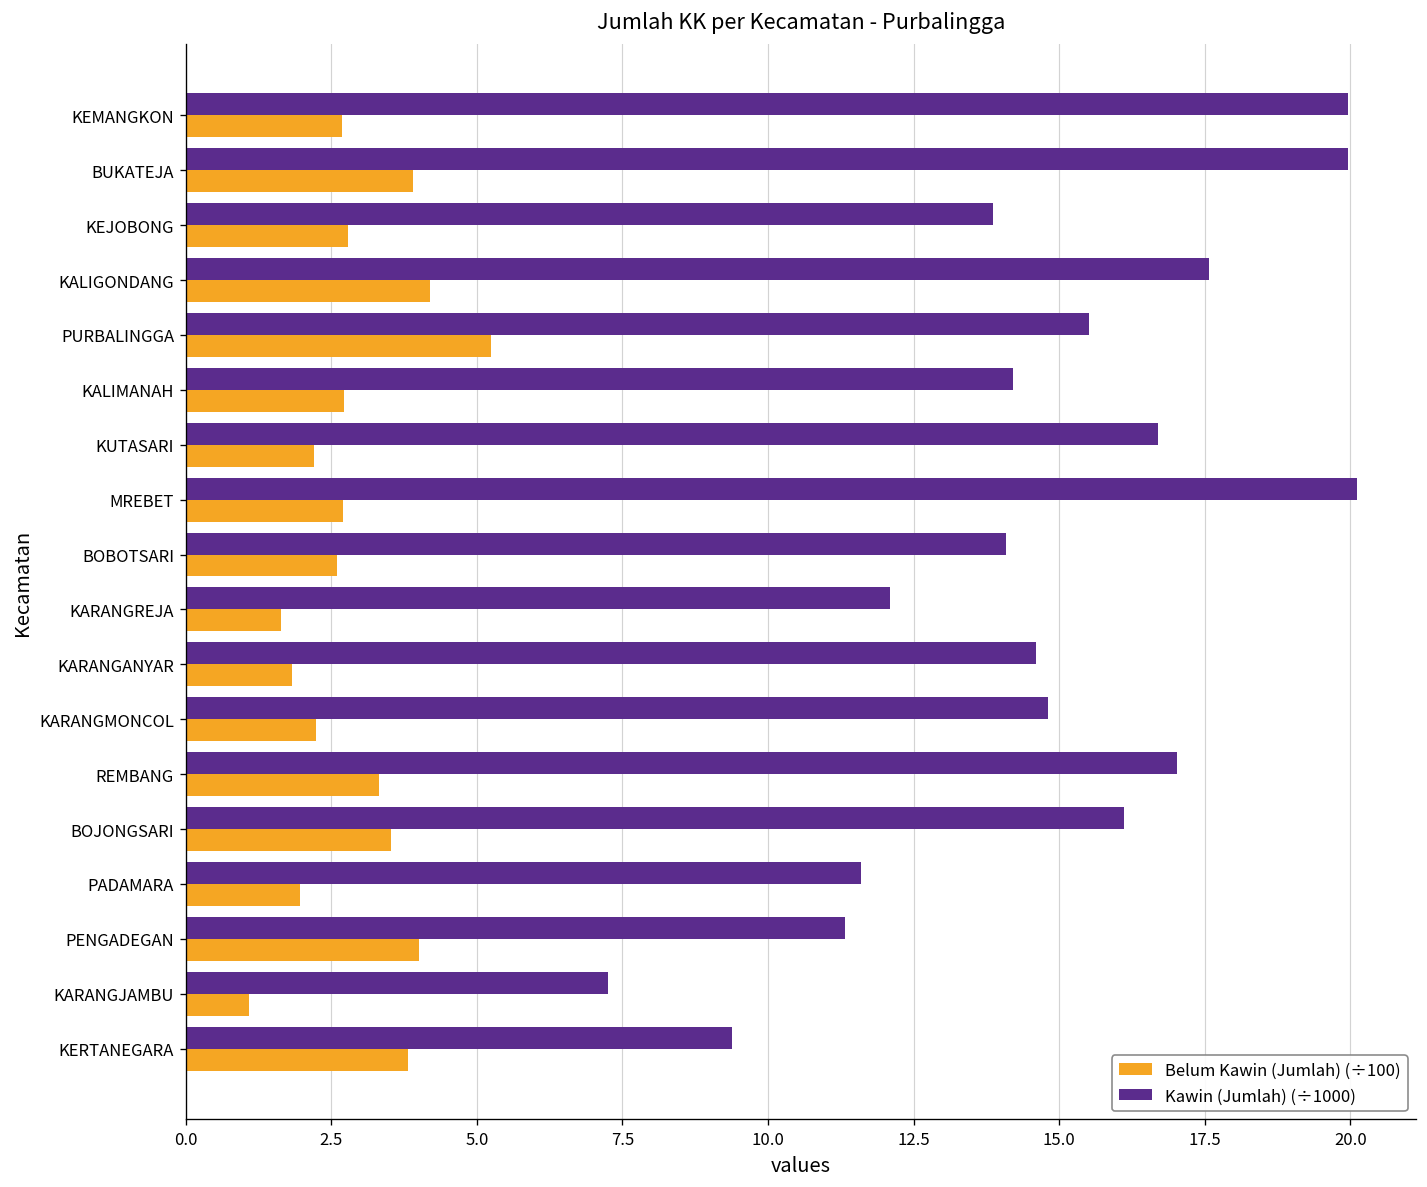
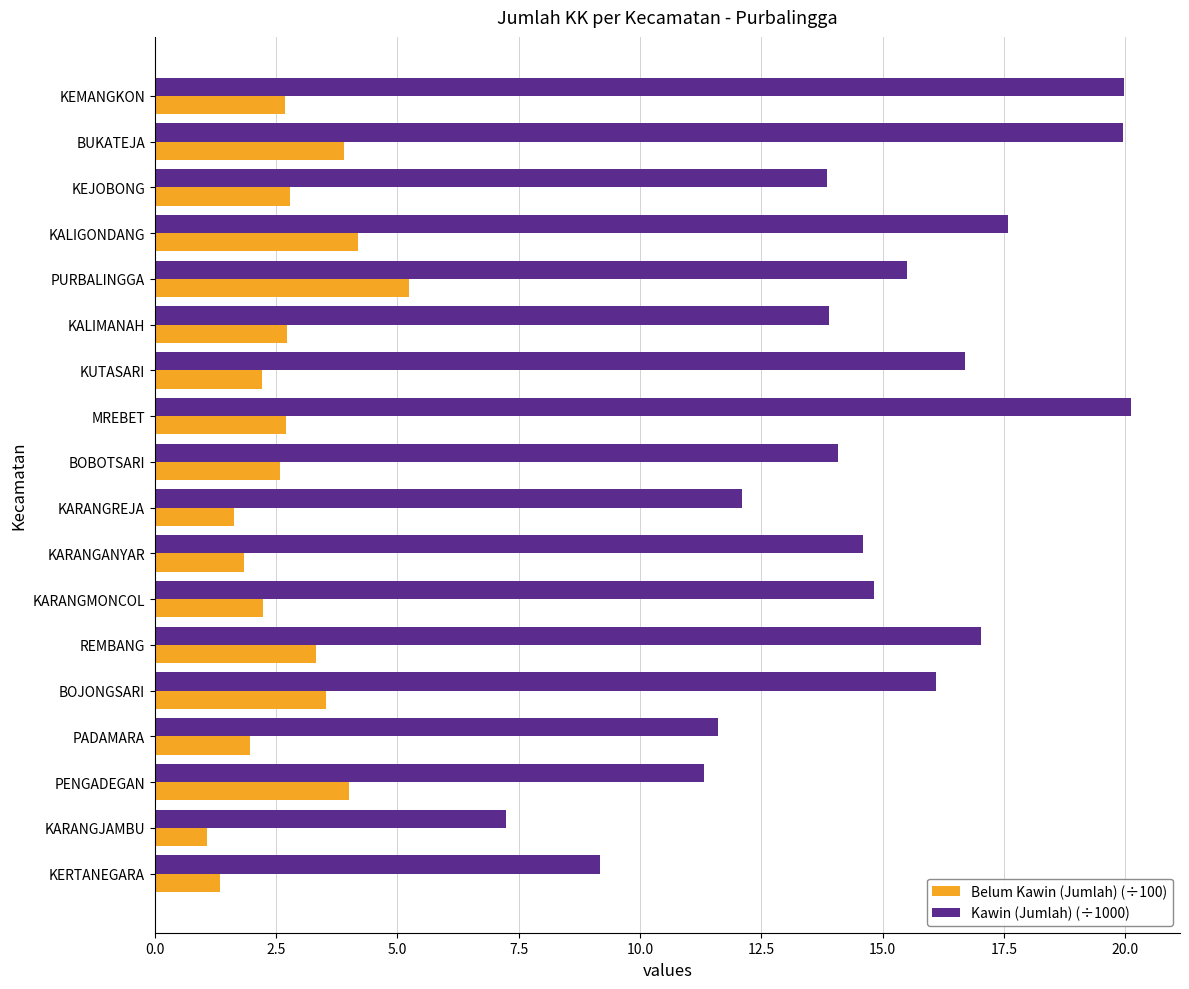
  {
    "Belum Kawin (Jumlah) (÷100)": {
      "KEMANGKON": 2.7,
      "BUKATEJA": 3.9,
      "KEJOBONG": 2.8,
      "KALIGONDANG": 4.2,
      "PURBALINGGA": 5.2,
      "KALIMANAH": 2.7,
      "KUTASARI": 2.2,
      "MREBET": 2.7,
      "BOBOTSARI": 2.6,
      "KARANGREJA": 1.6,
      "KARANGANYAR": 1.8,
      "KARANGMONCOL": 2.2,
      "REMBANG": 3.3,
      "BOJONGSARI": 3.5,
      "PADAMARA": 2.0,
      "PENGADEGAN": 4.0,
      "KARANGJAMBU": 1.1,
-     "KERTANEGARA": 3.8
+     "KERTANEGARA": 1.3
    },
    "Kawin (Jumlah) (÷1000)": {
      "KEMANGKON": 20.0,
      "BUKATEJA": 20.0,
      "KEJOBONG": 13.9,
      "KALIGONDANG": 17.6,
      "PURBALINGGA": 15.5,
-     "KALIMANAH": 14.2,
+     "KALIMANAH": 13.9,
      "KUTASARI": 16.7,
      "MREBET": 20.1,
      "BOBOTSARI": 14.1,
      "KARANGREJA": 12.1,
      "KARANGANYAR": 14.6,
      "KARANGMONCOL": 14.8,
      "REMBANG": 17.0,
      "BOJONGSARI": 16.1,
      "PADAMARA": 11.6,
      "PENGADEGAN": 11.3,
      "KARANGJAMBU": 7.2,
-     "KERTANEGARA": 9.4
+     "KERTANEGARA": 9.2
    }
  }
